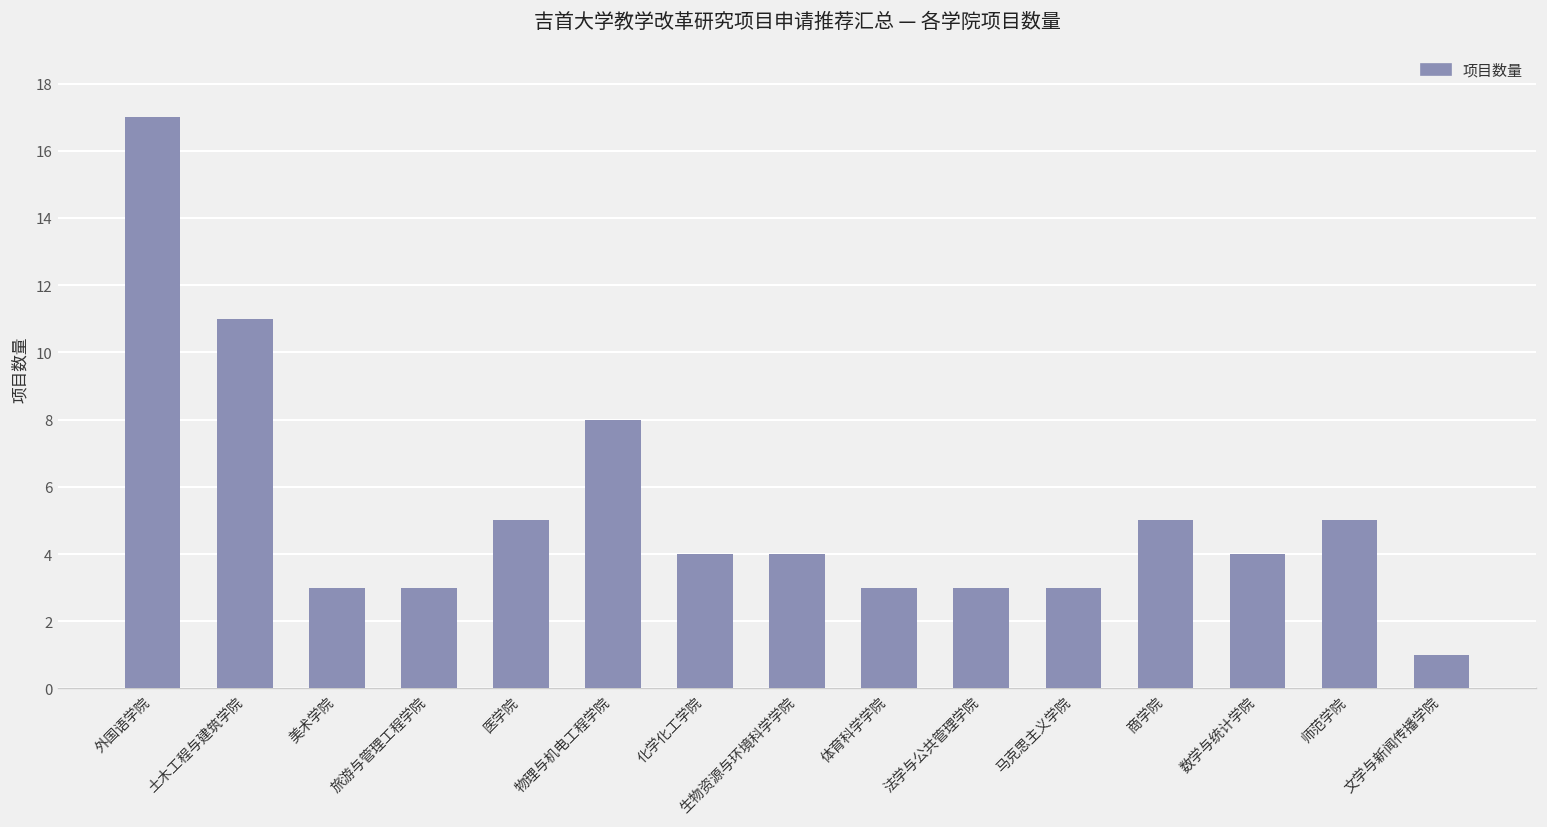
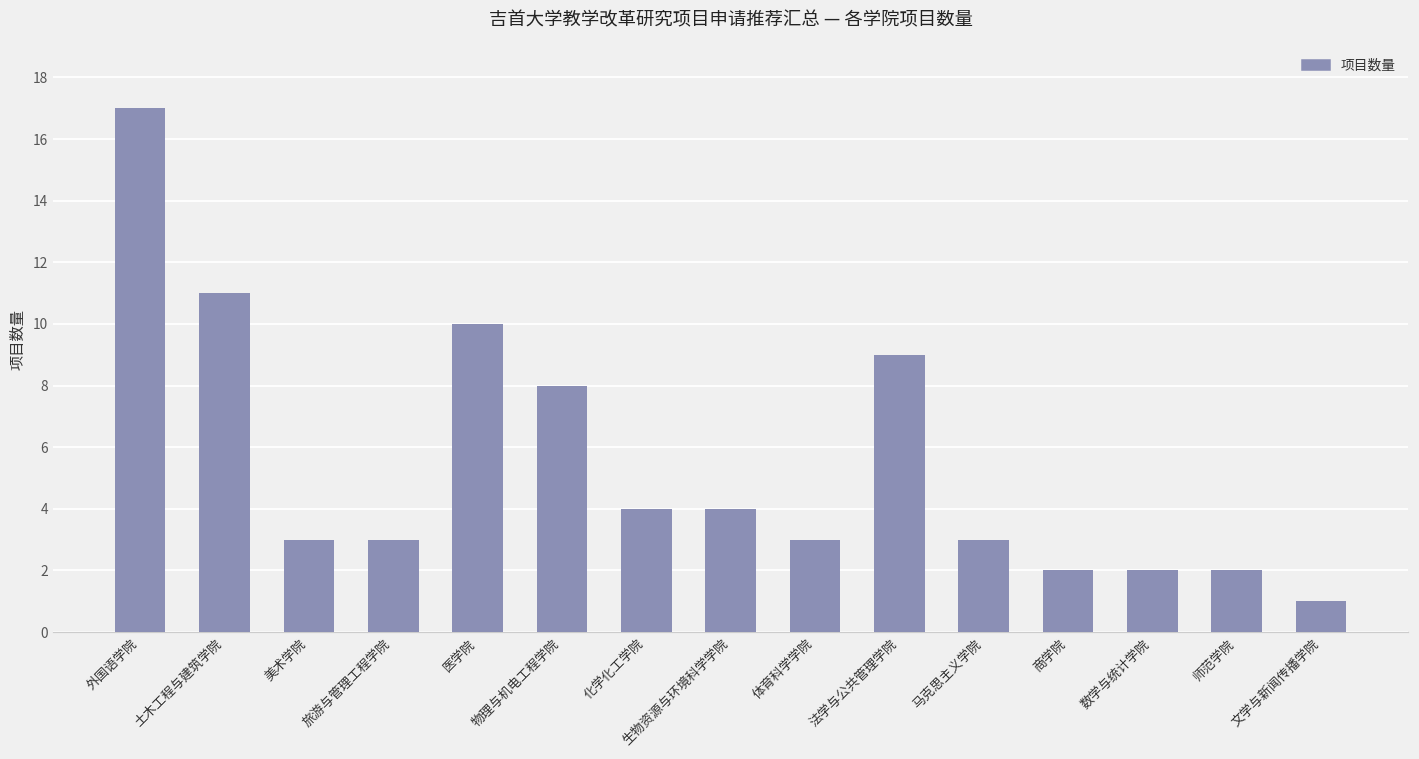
  {
    "外国语学院": 17,
    "土木工程与建筑学院": 11,
    "美术学院": 3,
    "旅游与管理工程学院": 3,
-   "医学院": 5,
+   "医学院": 10,
    "物理与机电工程学院": 8,
    "化学化工学院": 4,
    "生物资源与环境科学学院": 4,
    "体育科学学院": 3,
-   "法学与公共管理学院": 3,
+   "法学与公共管理学院": 9,
    "马克思主义学院": 3,
-   "商学院": 5,
-   "数学与统计学院": 4,
-   "师范学院": 5,
+   "商学院": 2,
+   "数学与统计学院": 2,
+   "师范学院": 2,
    "文学与新闻传播学院": 1
  }
